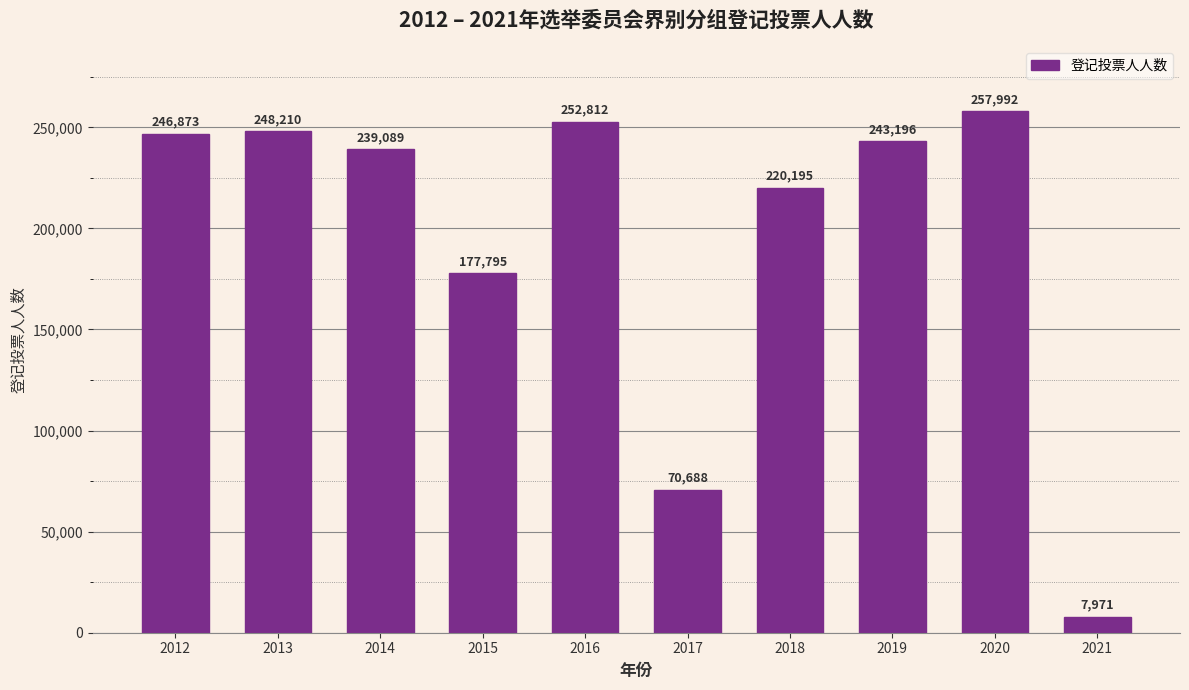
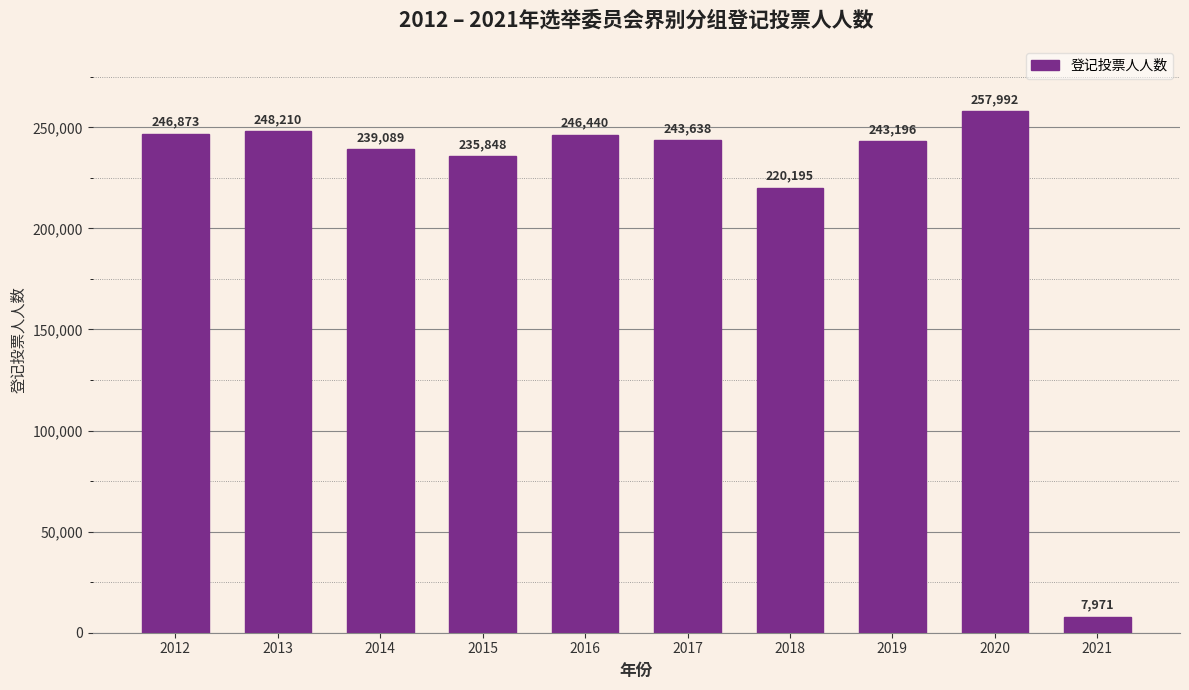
  {
    "2012": "246,873",
    "2013": "248,210",
    "2014": "239,089",
-   "2015": "177,795",
-   "2016": "252,812",
-   "2017": "70,688",
+   "2015": "235,848",
+   "2016": "246,440",
+   "2017": "243,638",
    "2018": "220,195",
    "2019": "243,196",
    "2020": "257,992",
    "2021": "7,971"
  }
